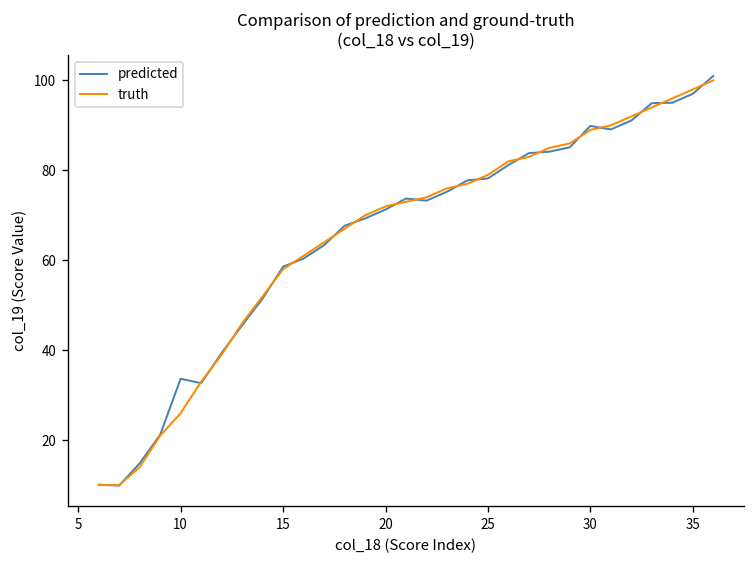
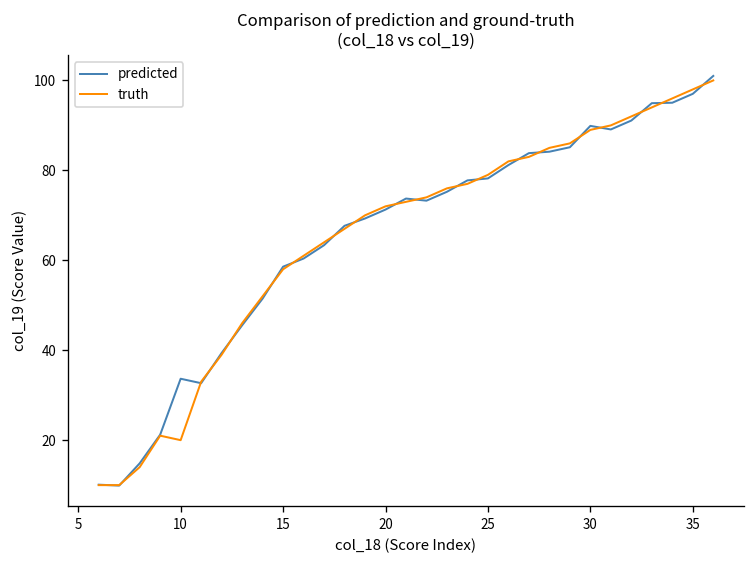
  {
    "predicted": {
      "10": 34,
      "20": 71,
      "25": 78,
      "30": 90,
      "35": 97
    },
    "truth": {
-     "10": 26,
+     "10": 20,
      "20": 72,
      "25": 79,
      "30": 89,
      "35": 98
    }
  }
